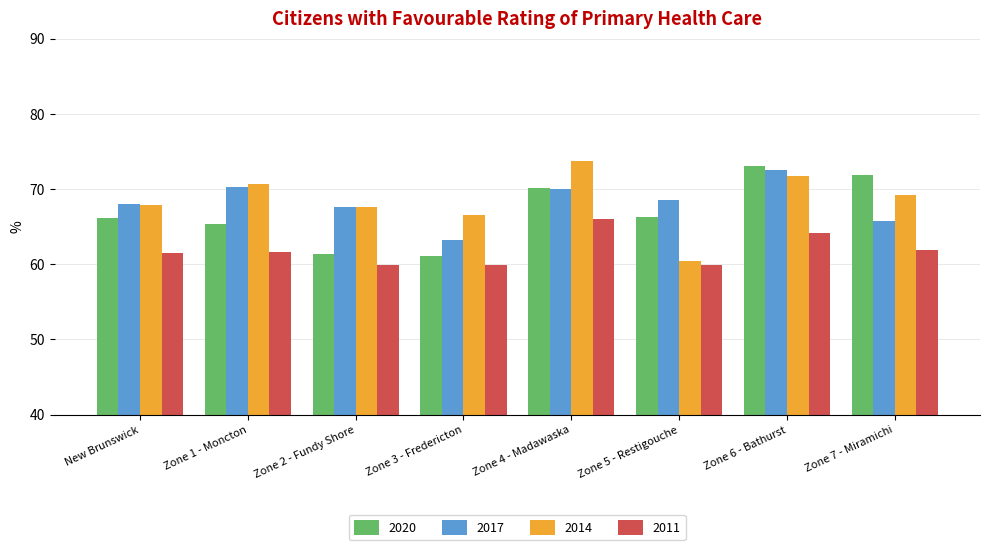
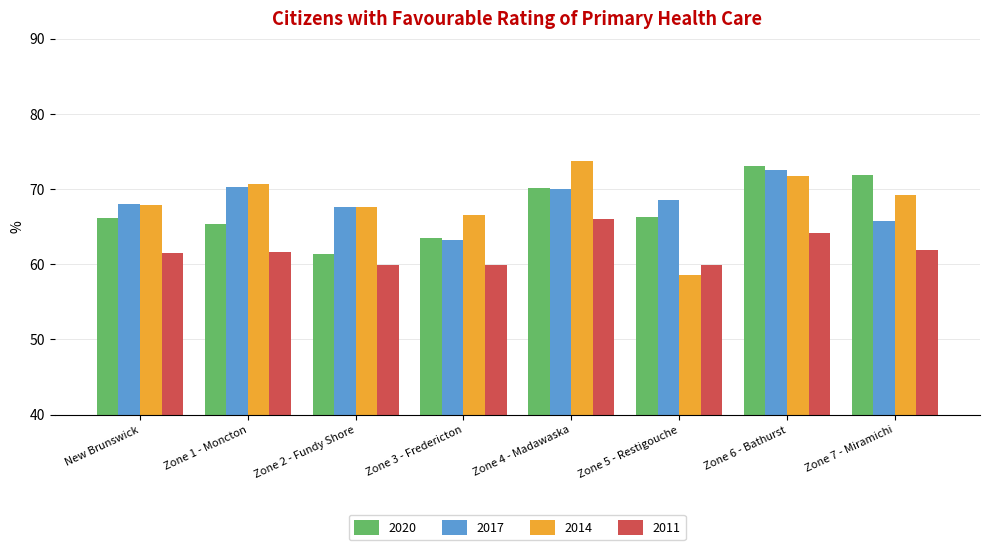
  {
    "2020": {
      "New Brunswick": 66,
      "Zone 1 - Moncton": 65,
      "Zone 2 - Fundy Shore": 61,
-     "Zone 3 - Fredericton": 61,
+     "Zone 3 - Fredericton": 64,
      "Zone 4 - Madawaska": 70,
      "Zone 5 - Restigouche": 66,
      "Zone 6 - Bathurst": 73,
      "Zone 7 - Miramichi": 72
    },
    "2017": {
      "New Brunswick": 68,
      "Zone 1 - Moncton": 70,
      "Zone 2 - Fundy Shore": 68,
      "Zone 3 - Fredericton": 63,
      "Zone 4 - Madawaska": 70,
      "Zone 5 - Restigouche": 69,
      "Zone 6 - Bathurst": 73,
      "Zone 7 - Miramichi": 66
    },
    "2014": {
      "New Brunswick": 68,
      "Zone 1 - Moncton": 71,
      "Zone 2 - Fundy Shore": 68,
      "Zone 3 - Fredericton": 67,
      "Zone 4 - Madawaska": 74,
-     "Zone 5 - Restigouche": 60,
+     "Zone 5 - Restigouche": 59,
      "Zone 6 - Bathurst": 72,
      "Zone 7 - Miramichi": 69
    },
    "2011": {
      "New Brunswick": 62,
      "Zone 1 - Moncton": 62,
      "Zone 2 - Fundy Shore": 60,
      "Zone 3 - Fredericton": 60,
      "Zone 4 - Madawaska": 66,
      "Zone 5 - Restigouche": 60,
      "Zone 6 - Bathurst": 64,
      "Zone 7 - Miramichi": 62
    }
  }
